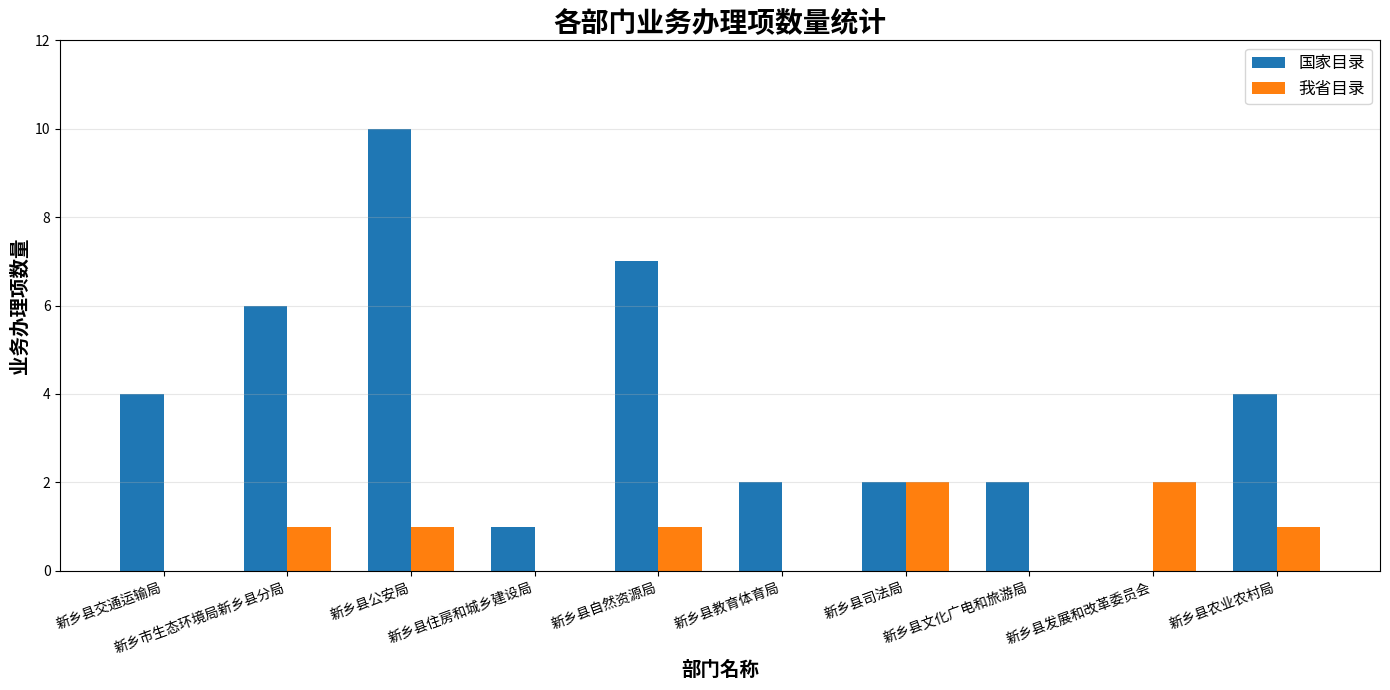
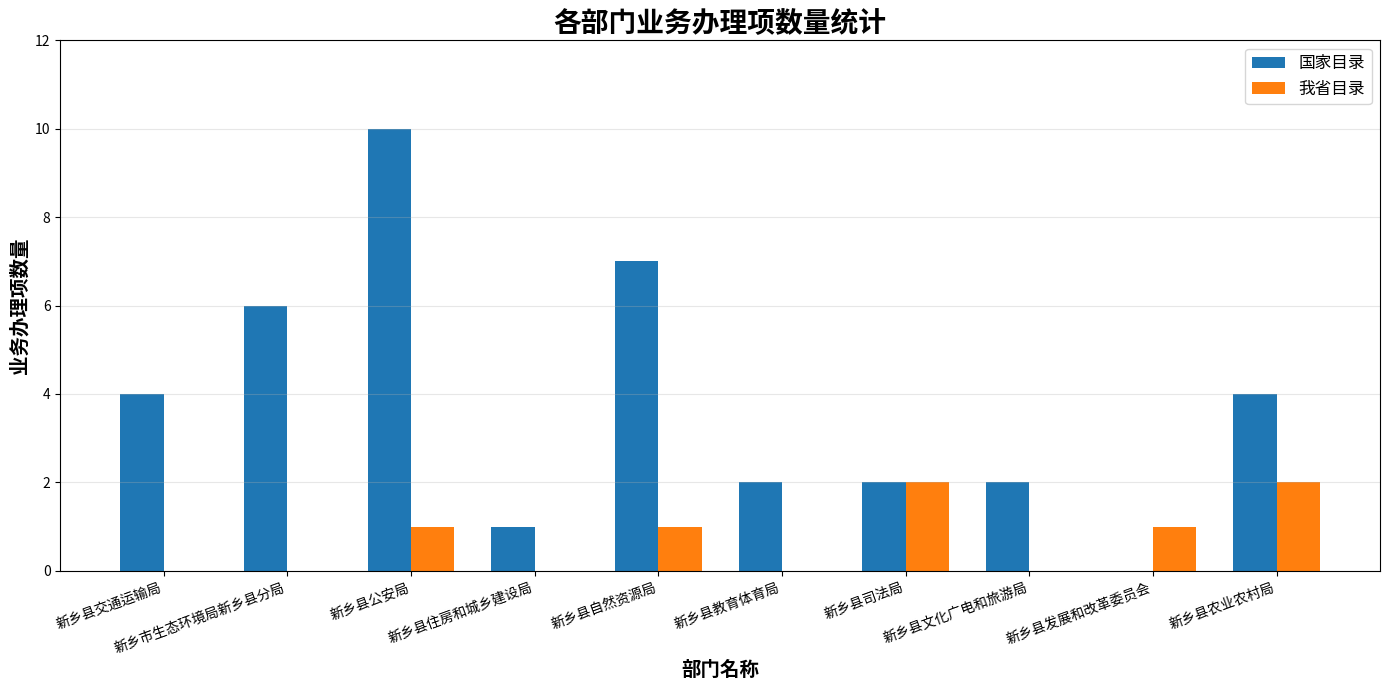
  {
    "国家目录": {
      "新乡县交通运输局": 4,
      "新乡市生态环境局新乡县分局": 6,
      "新乡县公安局": 10,
      "新乡县住房和城乡建设局": 1,
      "新乡县自然资源局": 7,
      "新乡县教育体育局": 2,
      "新乡县司法局": 2,
      "新乡县文化广电和旅游局": 2,
      "新乡县发展和改革委员会": 0,
      "新乡县农业农村局": 4
    },
    "我省目录": {
      "新乡县交通运输局": 0,
-     "新乡市生态环境局新乡县分局": 1,
+     "新乡市生态环境局新乡县分局": 0,
      "新乡县公安局": 1,
      "新乡县住房和城乡建设局": 0,
      "新乡县自然资源局": 1,
      "新乡县教育体育局": 0,
      "新乡县司法局": 2,
      "新乡县文化广电和旅游局": 0,
-     "新乡县发展和改革委员会": 2,
-     "新乡县农业农村局": 1
+     "新乡县发展和改革委员会": 1,
+     "新乡县农业农村局": 2
    }
  }
